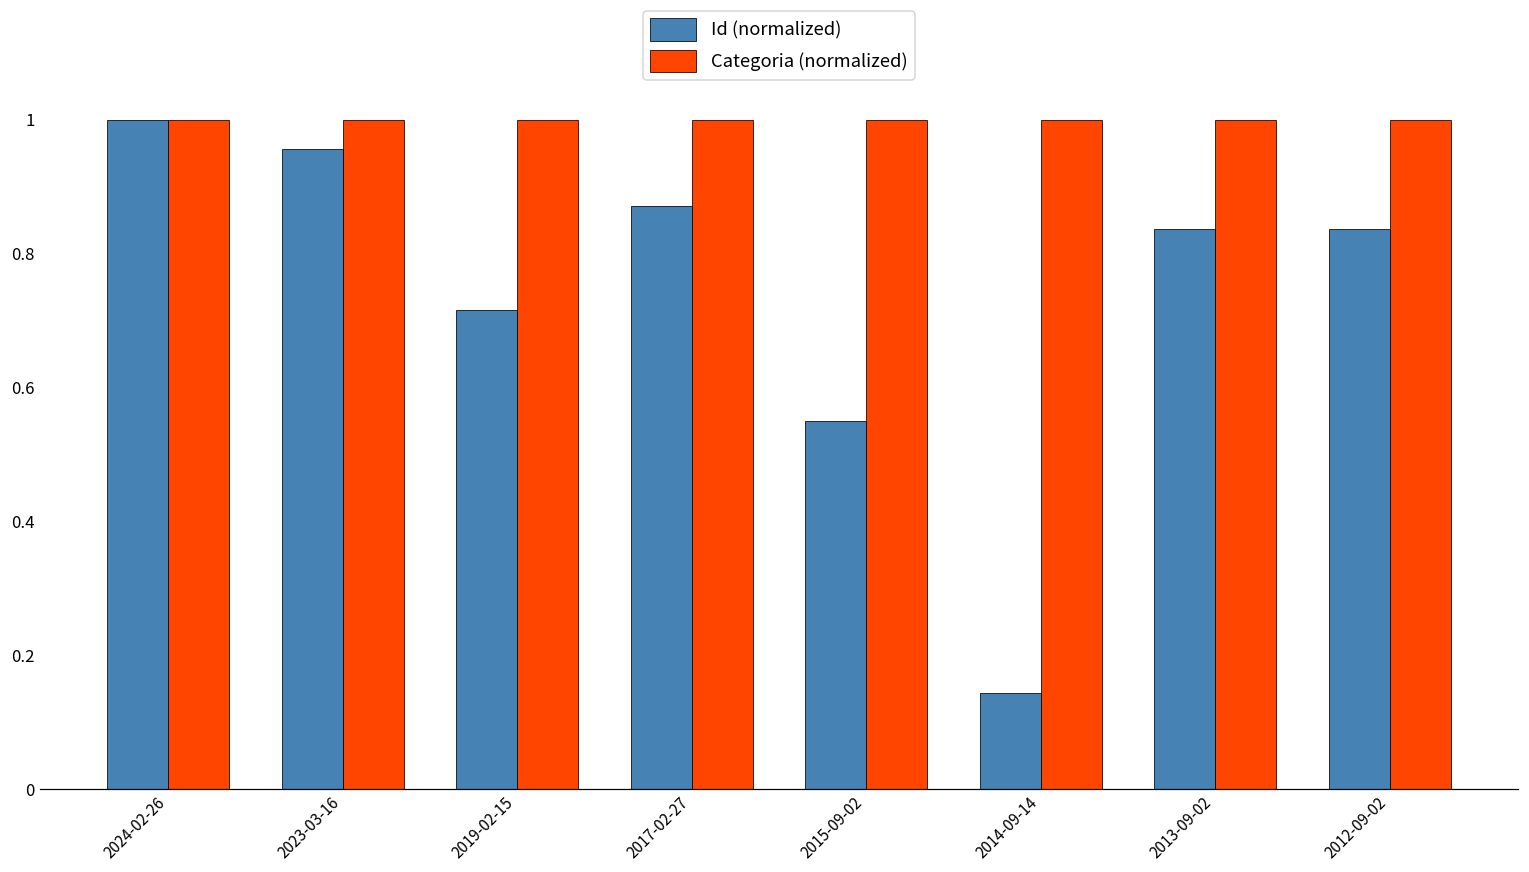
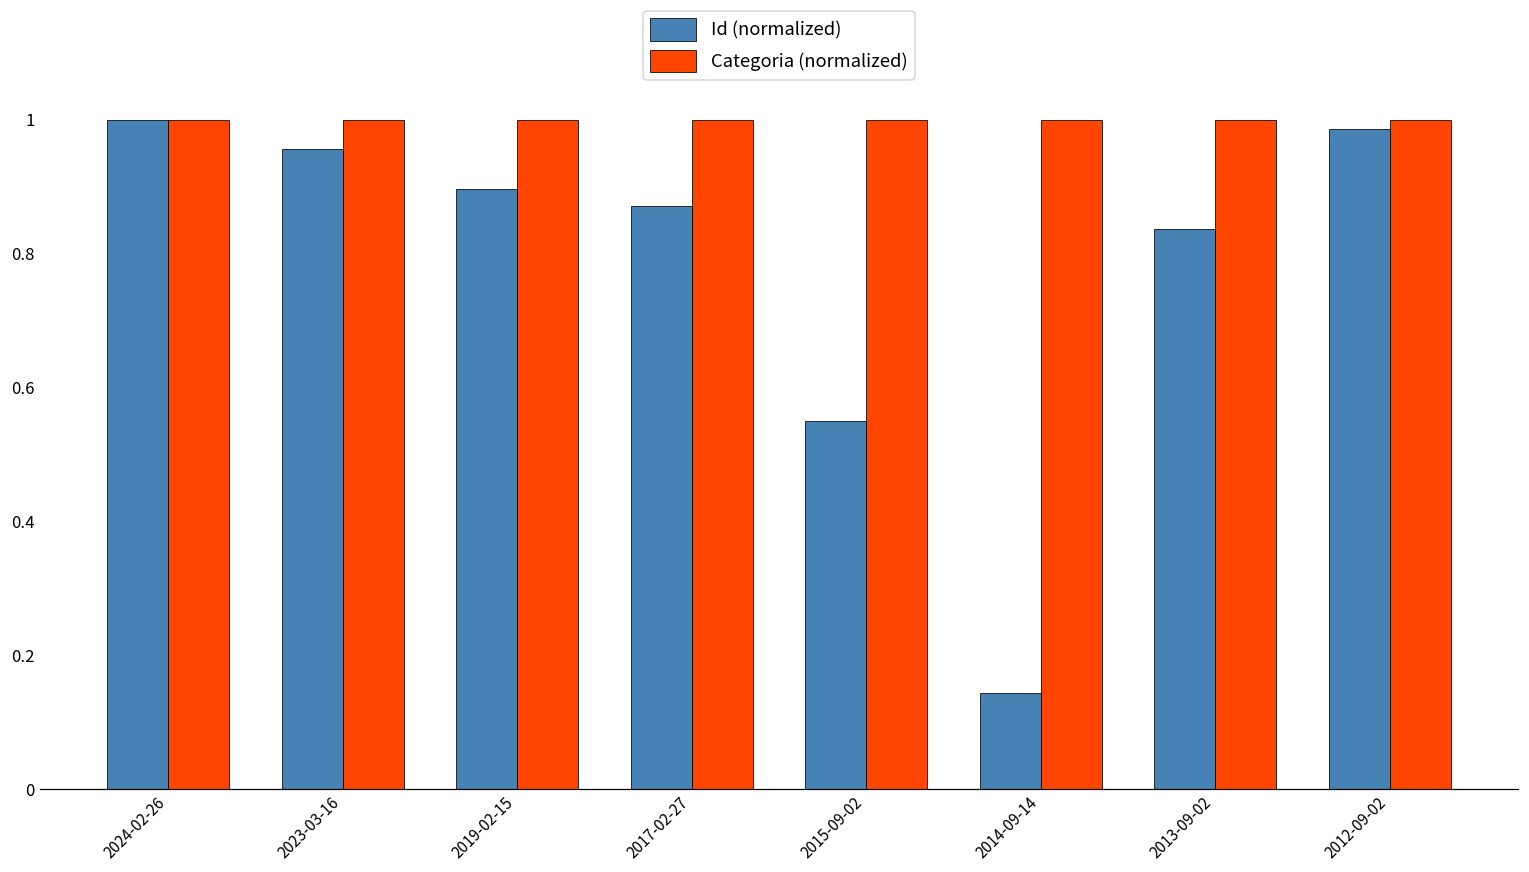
  {
    "Id (normalized)": {
      "2024-02-26": 1.00,
      "2023-03-16": 0.96,
-     "2019-02-15": 0.72,
+     "2019-02-15": 0.90,
      "2017-02-27": 0.87,
      "2015-09-02": 0.55,
      "2014-09-14": 0.14,
      "2013-09-02": 0.84,
-     "2012-09-02": 0.84
+     "2012-09-02": 0.99
    },
    "Categoria (normalized)": {
      "2024-02-26": 1.00,
      "2023-03-16": 1.00,
      "2019-02-15": 1.00,
      "2017-02-27": 1.00,
      "2015-09-02": 1.00,
      "2014-09-14": 1.00,
      "2013-09-02": 1.00,
      "2012-09-02": 1.00
    }
  }
